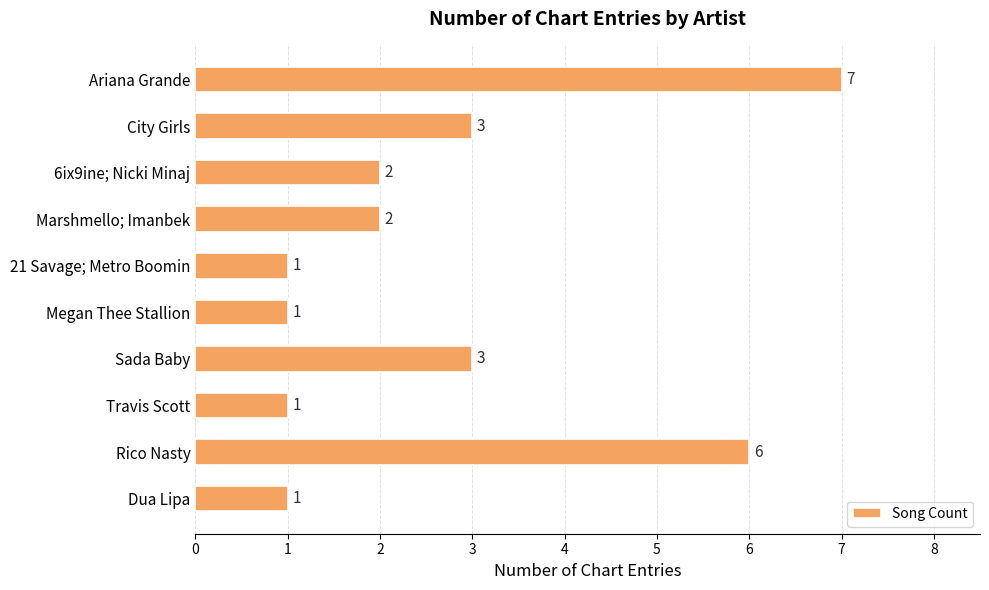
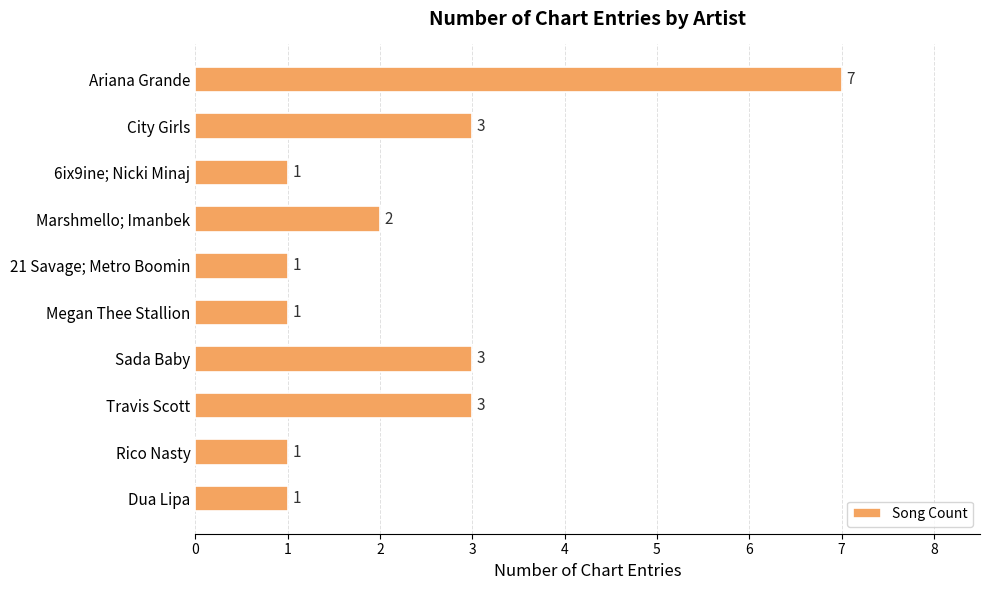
  {
    "Ariana Grande": 7,
    "City Girls": 3,
-   "6ix9ine; Nicki Minaj": 2,
+   "6ix9ine; Nicki Minaj": 1,
    "Marshmello; Imanbek": 2,
    "21 Savage; Metro Boomin": 1,
    "Megan Thee Stallion": 1,
    "Sada Baby": 3,
-   "Travis Scott": 1,
-   "Rico Nasty": 6,
+   "Travis Scott": 3,
+   "Rico Nasty": 1,
    "Dua Lipa": 1
  }
